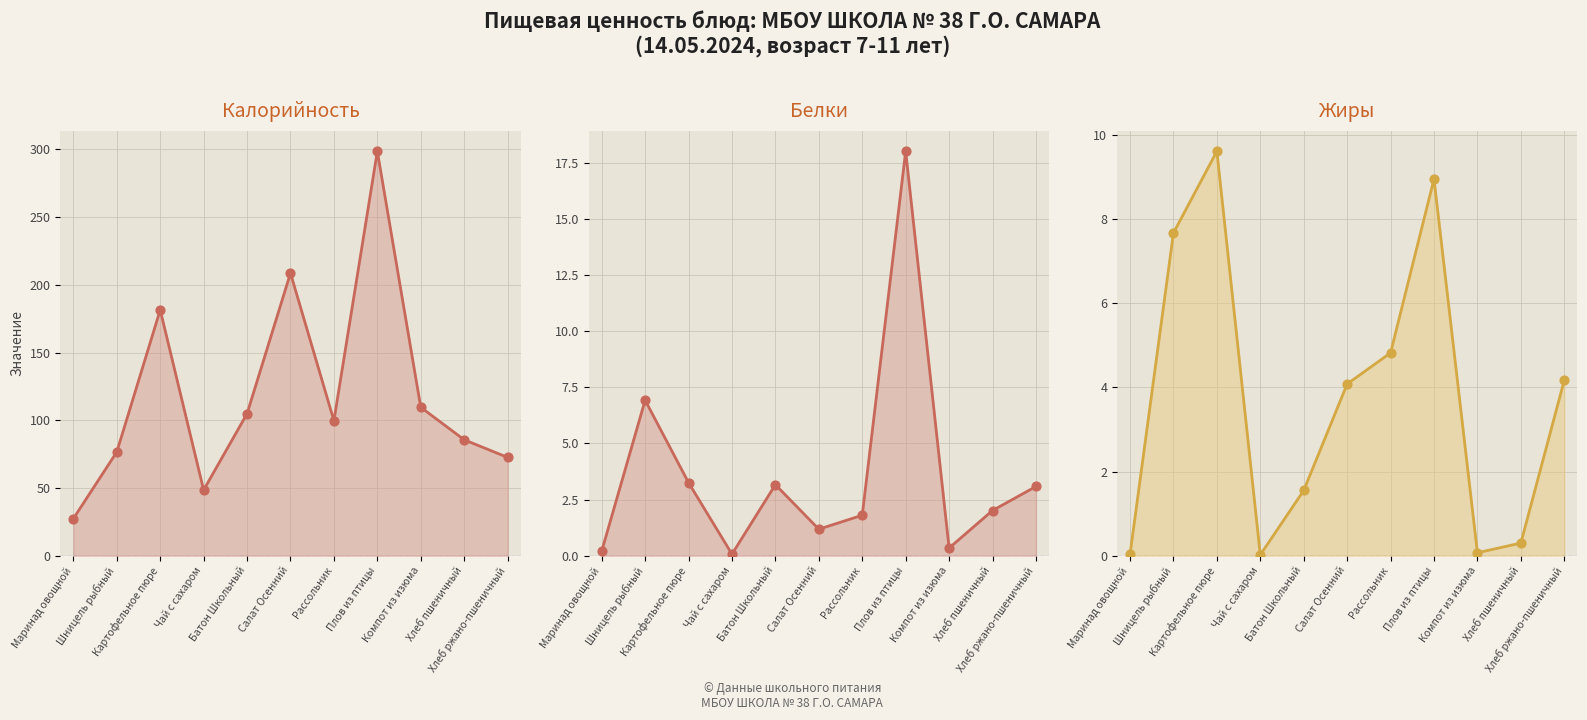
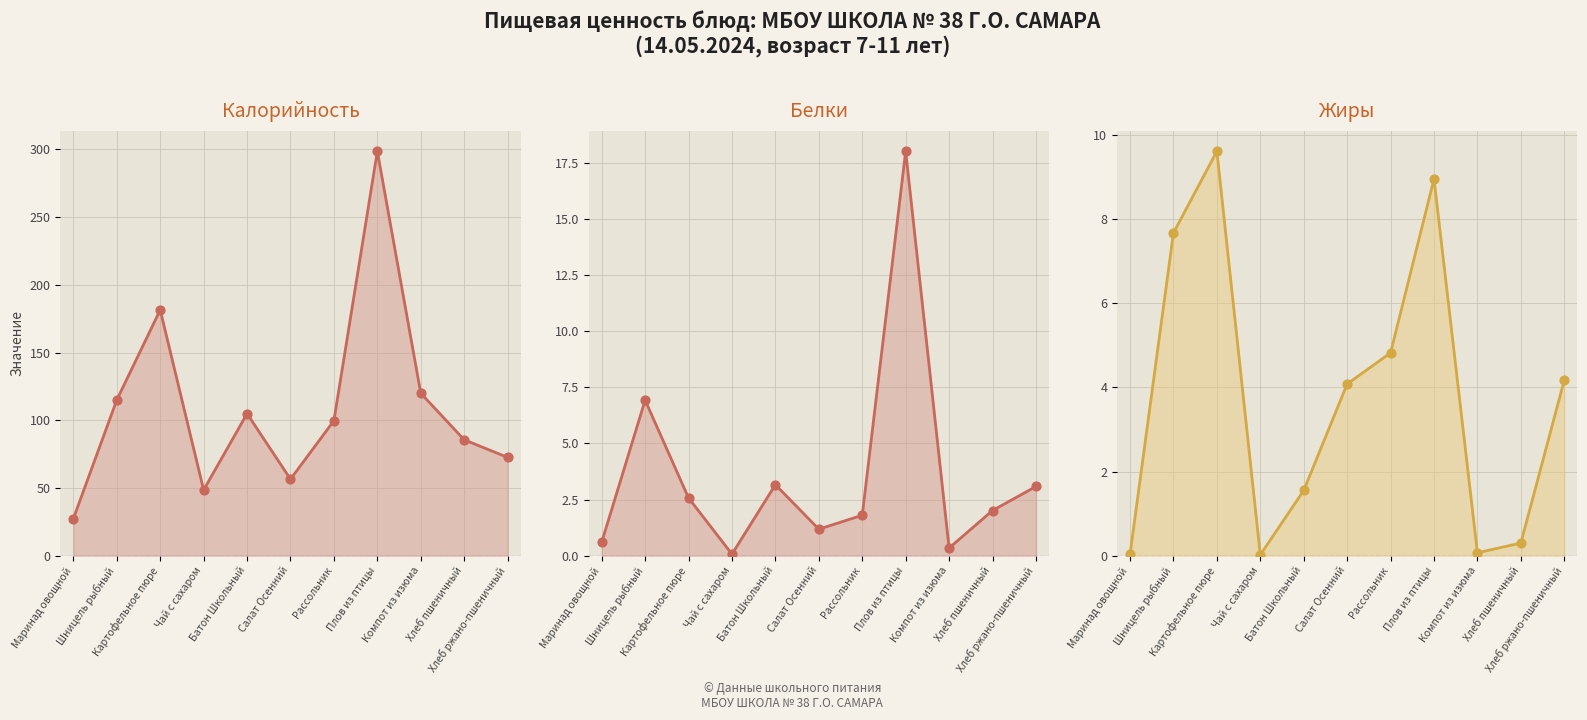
  {
    "Калорийность": {
      "Маринад овощной": 27,
-     "Шницель рыбный": 77,
+     "Шницель рыбный": 115,
      "Картофельное пюре": 182,
      "Чай с сахаром": 49,
      "Батон Школьный": 105,
-     "Салат Осенний": 209,
+     "Салат Осенний": 57,
      "Рассольник": 100,
      "Плов из птицы": 299,
-     "Компот из изюма": 110,
+     "Компот из изюма": 120,
      "Хлеб пшеничный": 86,
      "Хлеб ржано-пшеничный": 73
    },
    "Белки": {
-     "Маринад овощной": 0.2,
+     "Маринад овощной": 0.6,
      "Шницель рыбный": 6.9,
-     "Картофельное пюре": 3.3,
+     "Картофельное пюре": 2.6,
      "Чай с сахаром": 0.1,
      "Батон Школьный": 3.2,
      "Салат Осенний": 1.2,
      "Рассольник": 1.8,
      "Плов из птицы": 18.0,
      "Компот из изюма": 0.3,
      "Хлеб пшеничный": 2.0,
      "Хлеб ржано-пшеничный": 3.1
    },
    "Жиры": {
      "Маринад овощной": 0.0,
      "Шницель рыбный": 7.7,
      "Картофельное пюре": 9.6,
      "Чай с сахаром": 0.0,
      "Батон Школьный": 1.6,
      "Салат Осенний": 4.1,
      "Рассольник": 4.8,
      "Плов из птицы": 9.0,
      "Компот из изюма": 0.1,
      "Хлеб пшеничный": 0.3,
      "Хлеб ржано-пшеничный": 4.2
    }
  }
